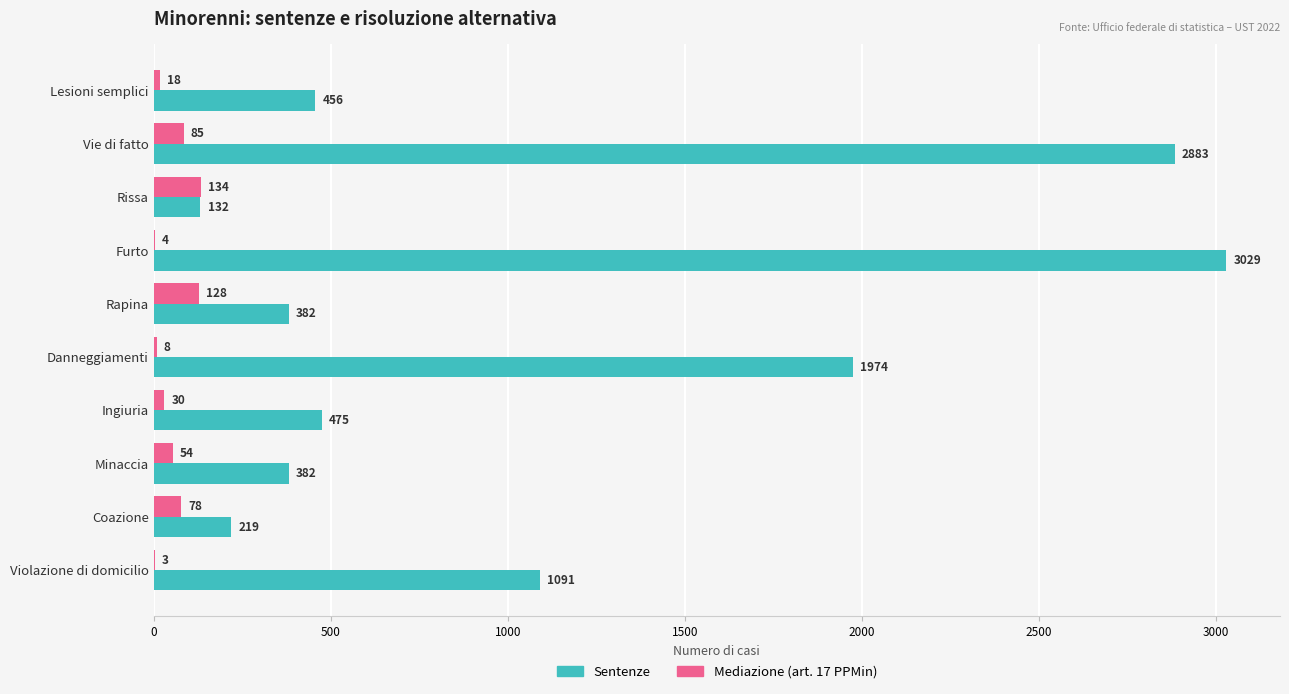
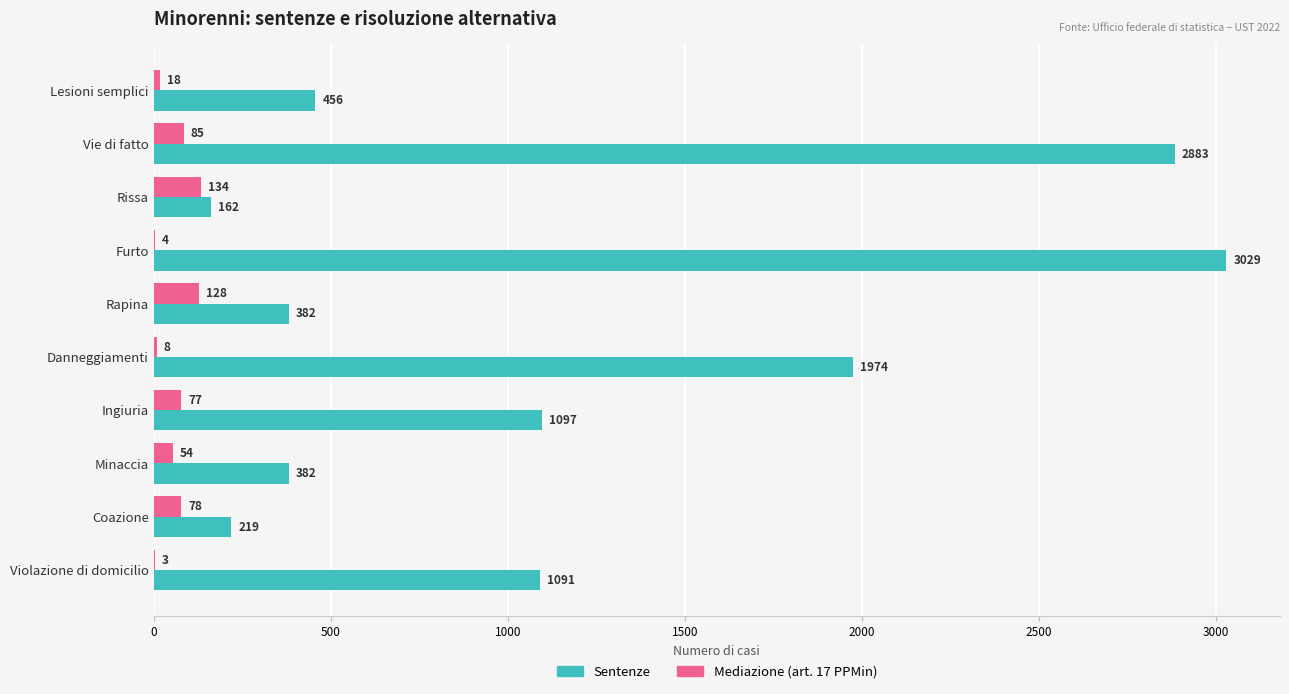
  {
    "Sentenze": {
      "Lesioni semplici": 456,
      "Vie di fatto": 2883,
-     "Rissa": 132,
+     "Rissa": 162,
      "Furto": 3029,
      "Rapina": 382,
      "Danneggiamenti": 1974,
-     "Ingiuria": 475,
+     "Ingiuria": 1097,
      "Minaccia": 382,
      "Coazione": 219,
      "Violazione di domicilio": 1091
    },
    "Mediazione (art. 17 PPMin)": {
      "Lesioni semplici": 18,
      "Vie di fatto": 85,
      "Rissa": 134,
      "Furto": 4,
      "Rapina": 128,
      "Danneggiamenti": 8,
-     "Ingiuria": 30,
+     "Ingiuria": 77,
      "Minaccia": 54,
      "Coazione": 78,
      "Violazione di domicilio": 3
    }
  }
